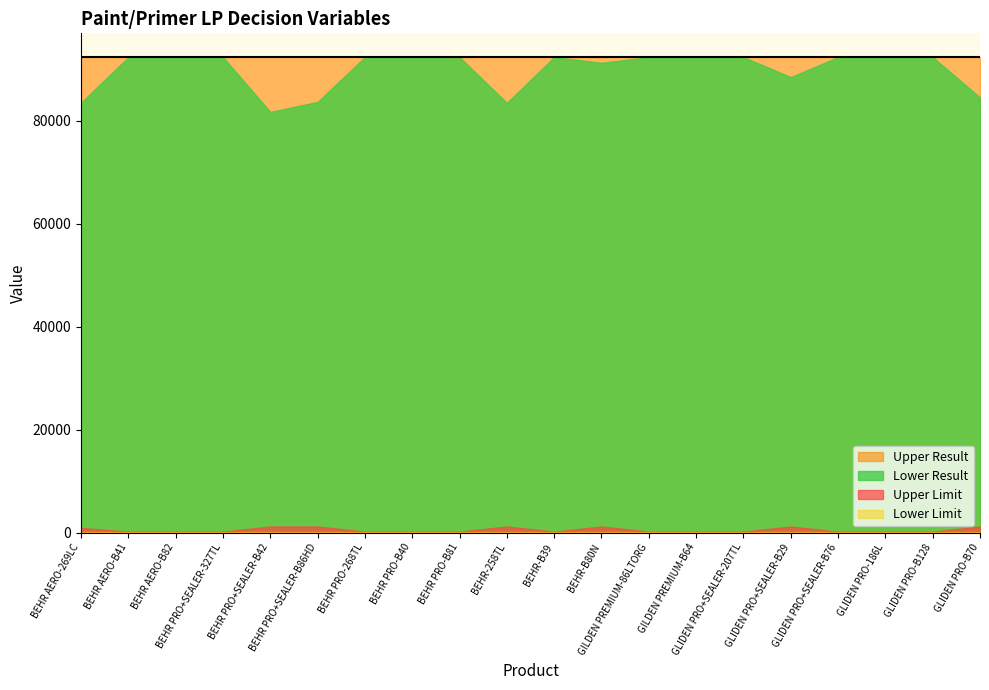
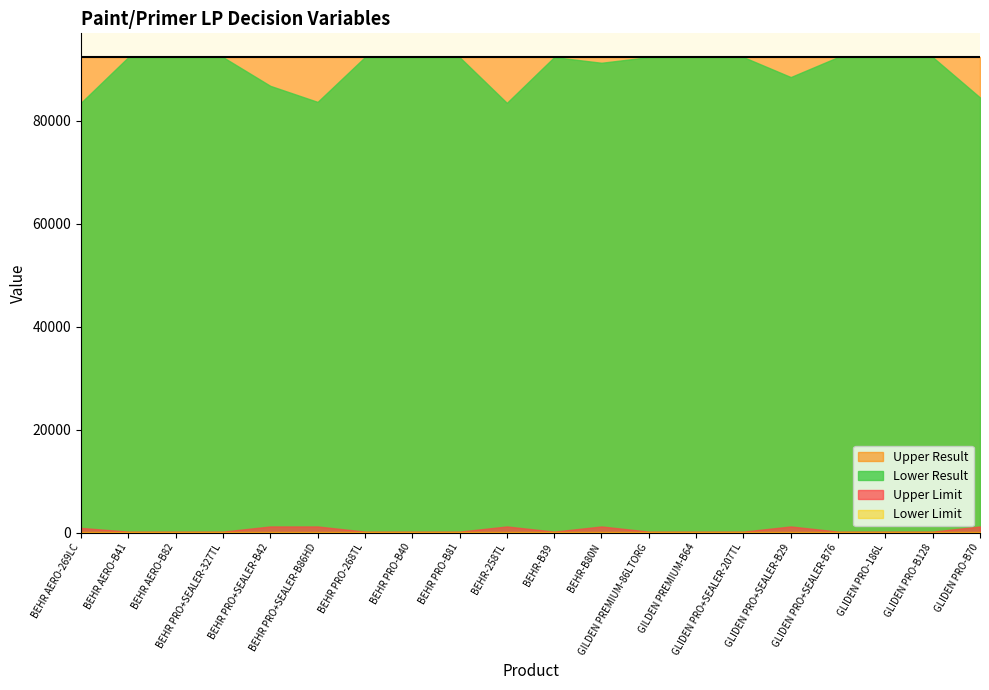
  {
    "Upper Result": {
      "BEHR AERO-269LC": 92000,
      "BEHR PRO+SEALER-B42": 92000,
      "BEHR PRO+SEALER-B86HD": 92000,
      "BEHR-258TL": 92000,
      "BEHR-B80N": 92000,
      "GLIDEN PRO+SEALER-B29": 92000,
      "GLIDEN PRO-B70": 92000
    },
    "Lower Result": {
      "BEHR AERO-269LC": 84000,
-     "BEHR PRO+SEALER-B42": 82000,
+     "BEHR PRO+SEALER-B42": 87000,
      "BEHR PRO+SEALER-B86HD": 84000,
      "BEHR-258TL": 83000,
      "BEHR-B80N": 91000,
      "GLIDEN PRO+SEALER-B29": 88000,
      "GLIDEN PRO-B70": 85000
    },
    "Upper Limit": {
      "BEHR AERO-269LC": 1000,
      "BEHR PRO+SEALER-B42": 1000,
      "BEHR PRO+SEALER-B86HD": 1000,
      "BEHR-258TL": 1000,
      "BEHR-B80N": 1000,
      "GLIDEN PRO+SEALER-B29": 1000,
      "GLIDEN PRO-B70": 1000
    }
  }
